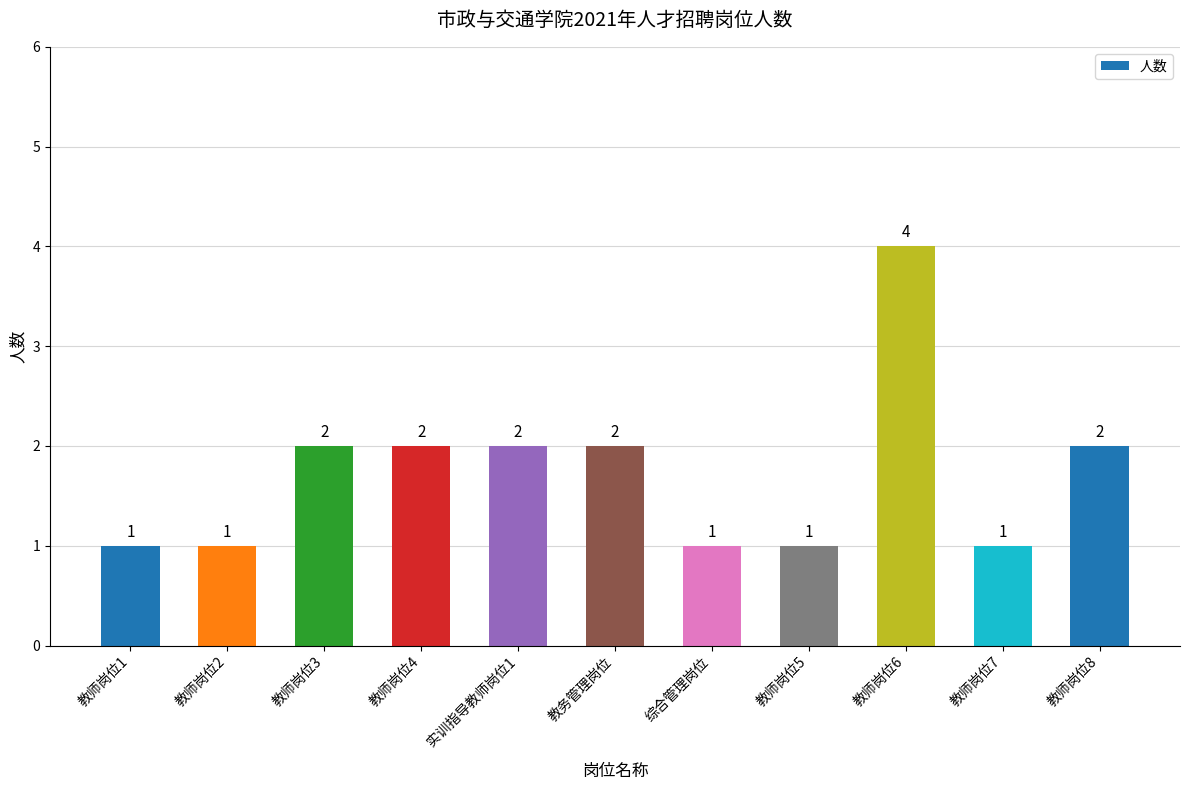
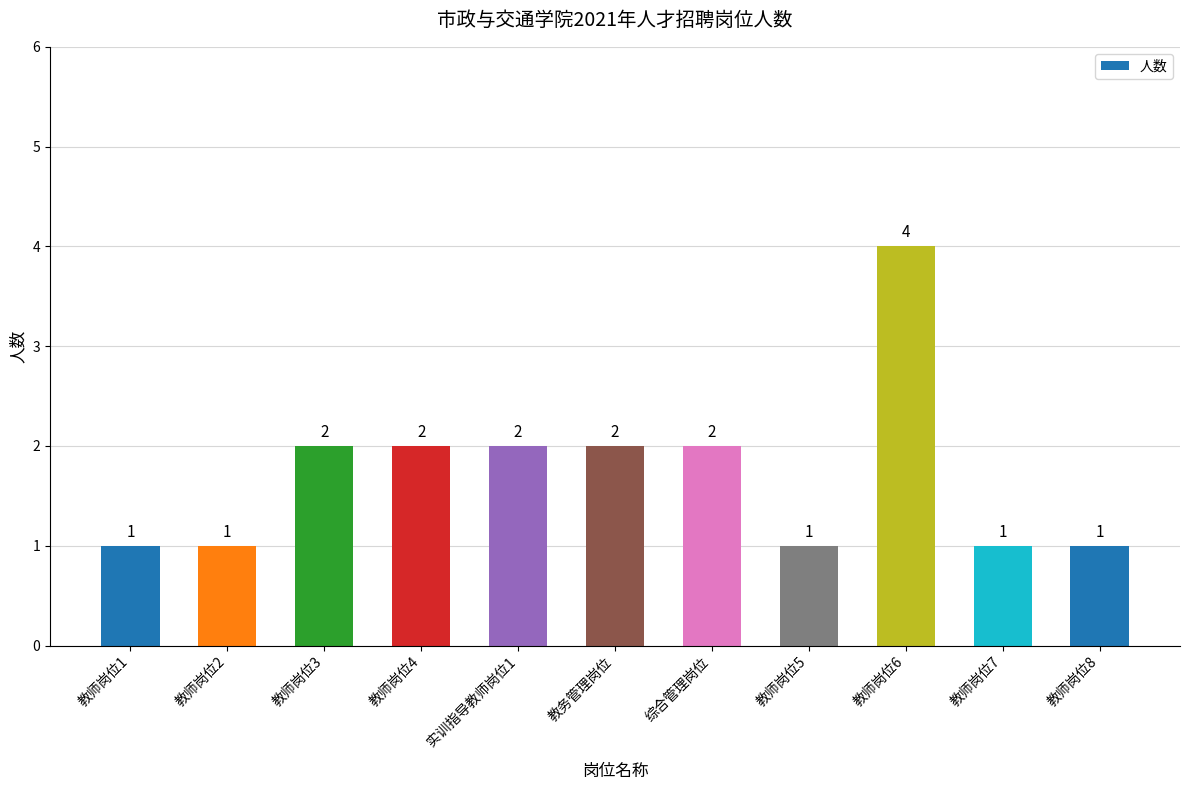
  {
    "教师岗位1": 1,
    "教师岗位2": 1,
    "教师岗位3": 2,
    "教师岗位4": 2,
    "实训指导教师岗位1": 2,
    "教务管理岗位": 2,
-   "综合管理岗位": 1,
+   "综合管理岗位": 2,
    "教师岗位5": 1,
    "教师岗位6": 4,
    "教师岗位7": 1,
-   "教师岗位8": 2
+   "教师岗位8": 1
  }
